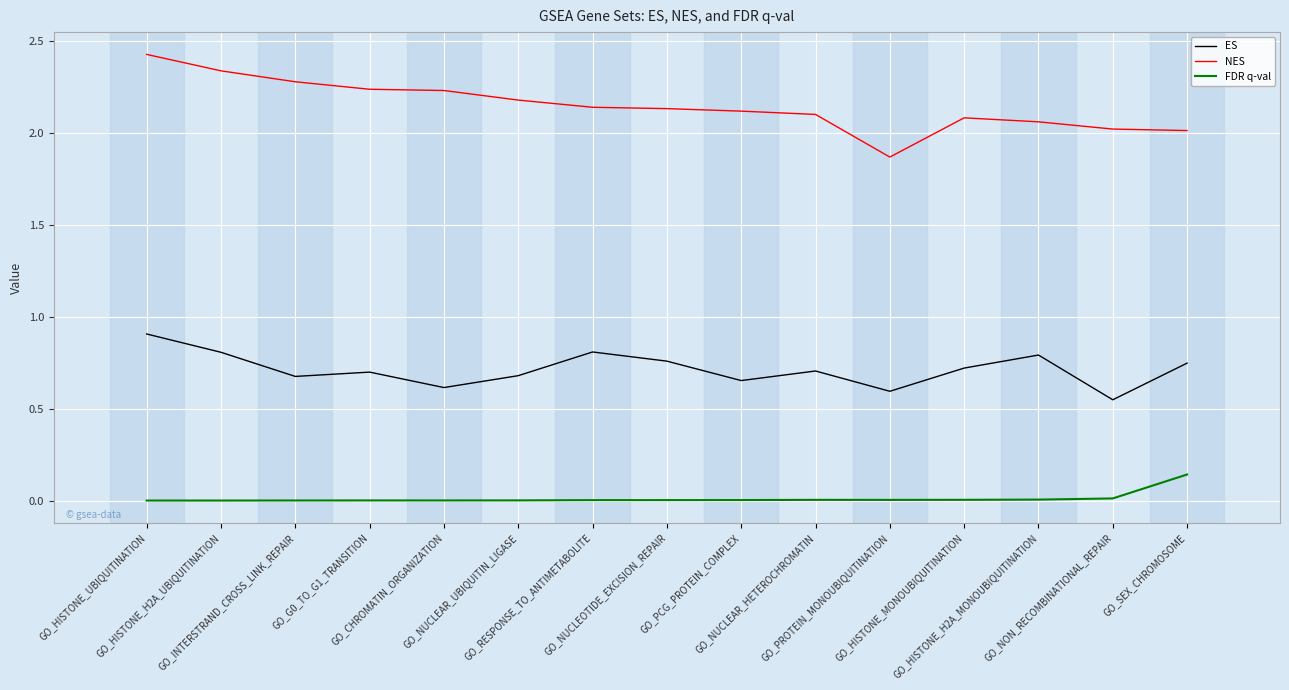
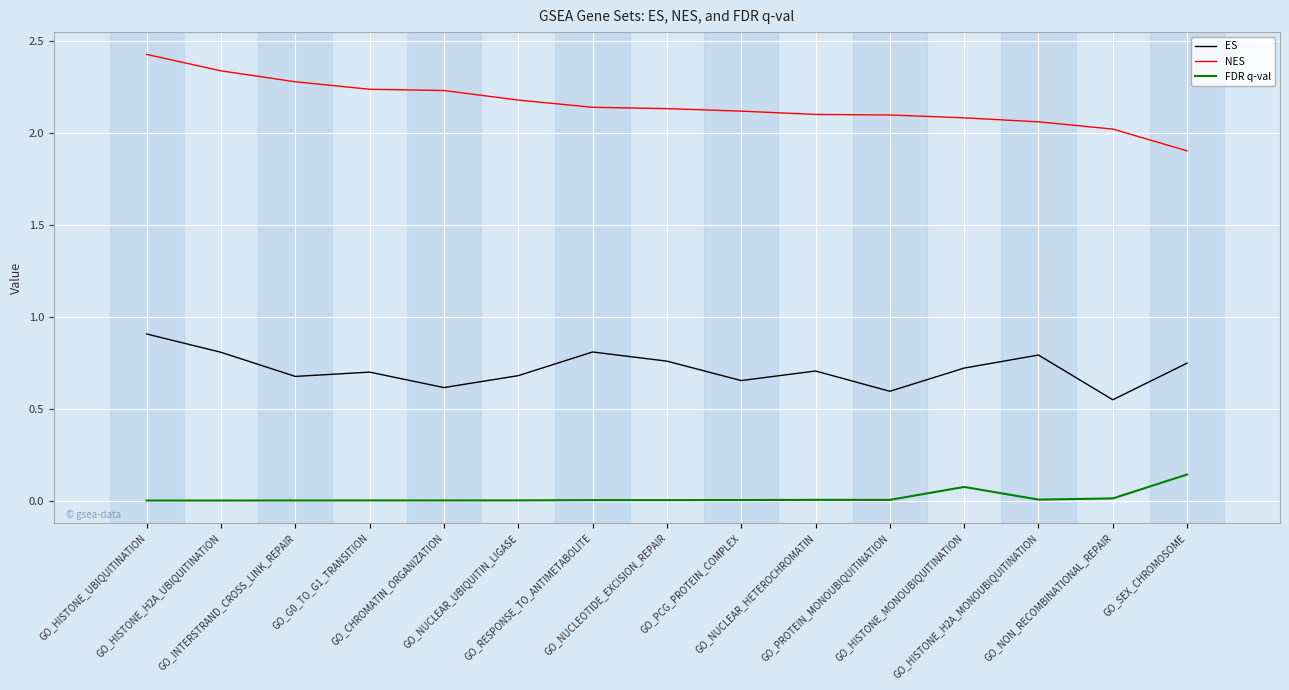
  {
    "ES": {
      "GO_HISTONE_UBIQUITINATION": 0.91,
      "GO_HISTONE_H2A_UBIQUITINATION": 0.81,
      "GO_INTERSTRAND_CROSS_LINK_REPAIR": 0.68,
      "GO_G0_TO_G1_TRANSITION": 0.70,
      "GO_CHROMATIN_ORGANIZATION": 0.62,
      "GO_NUCLEAR_UBIQUITIN_LIGASE": 0.68,
      "GO_RESPONSE_TO_ANTIMETABOLITE": 0.81,
      "GO_NUCLEOTIDE_EXCISION_REPAIR": 0.76,
      "GO_PCG_PROTEIN_COMPLEX": 0.65,
      "GO_NUCLEAR_HETEROCHROMATIN": 0.71,
      "GO_PROTEIN_MONOUBIQUITINATION": 0.59,
      "GO_HISTONE_MONOUBIQUITINATION": 0.72,
      "GO_HISTONE_H2A_MONOUBIQUITINATION": 0.79,
      "GO_NON_RECOMBINATIONAL_REPAIR": 0.55,
      "GO_SEX_CHROMOSOME": 0.75
    },
    "NES": {
      "GO_HISTONE_UBIQUITINATION": 2.43,
      "GO_HISTONE_H2A_UBIQUITINATION": 2.34,
      "GO_INTERSTRAND_CROSS_LINK_REPAIR": 2.28,
      "GO_G0_TO_G1_TRANSITION": 2.24,
      "GO_CHROMATIN_ORGANIZATION": 2.23,
      "GO_NUCLEAR_UBIQUITIN_LIGASE": 2.18,
      "GO_RESPONSE_TO_ANTIMETABOLITE": 2.14,
      "GO_NUCLEOTIDE_EXCISION_REPAIR": 2.13,
      "GO_PCG_PROTEIN_COMPLEX": 2.12,
      "GO_NUCLEAR_HETEROCHROMATIN": 2.10,
-     "GO_PROTEIN_MONOUBIQUITINATION": 1.87,
+     "GO_PROTEIN_MONOUBIQUITINATION": 2.10,
      "GO_HISTONE_MONOUBIQUITINATION": 2.08,
      "GO_HISTONE_H2A_MONOUBIQUITINATION": 2.06,
      "GO_NON_RECOMBINATIONAL_REPAIR": 2.02,
-     "GO_SEX_CHROMOSOME": 2.01
+     "GO_SEX_CHROMOSOME": 1.90
    },
    "FDR q-val": {
      "GO_HISTONE_UBIQUITINATION": 0.00,
      "GO_HISTONE_H2A_UBIQUITINATION": 0.00,
      "GO_INTERSTRAND_CROSS_LINK_REPAIR": 0.00,
      "GO_G0_TO_G1_TRANSITION": 0.00,
      "GO_CHROMATIN_ORGANIZATION": 0.00,
      "GO_NUCLEAR_UBIQUITIN_LIGASE": 0.00,
      "GO_RESPONSE_TO_ANTIMETABOLITE": 0.00,
      "GO_NUCLEOTIDE_EXCISION_REPAIR": 0.00,
      "GO_PCG_PROTEIN_COMPLEX": 0.00,
      "GO_NUCLEAR_HETEROCHROMATIN": 0.00,
      "GO_PROTEIN_MONOUBIQUITINATION": 0.00,
-     "GO_HISTONE_MONOUBIQUITINATION": 0.00,
+     "GO_HISTONE_MONOUBIQUITINATION": 0.07,
      "GO_HISTONE_H2A_MONOUBIQUITINATION": 0.01,
      "GO_NON_RECOMBINATIONAL_REPAIR": 0.01,
      "GO_SEX_CHROMOSOME": 0.14
    }
  }
